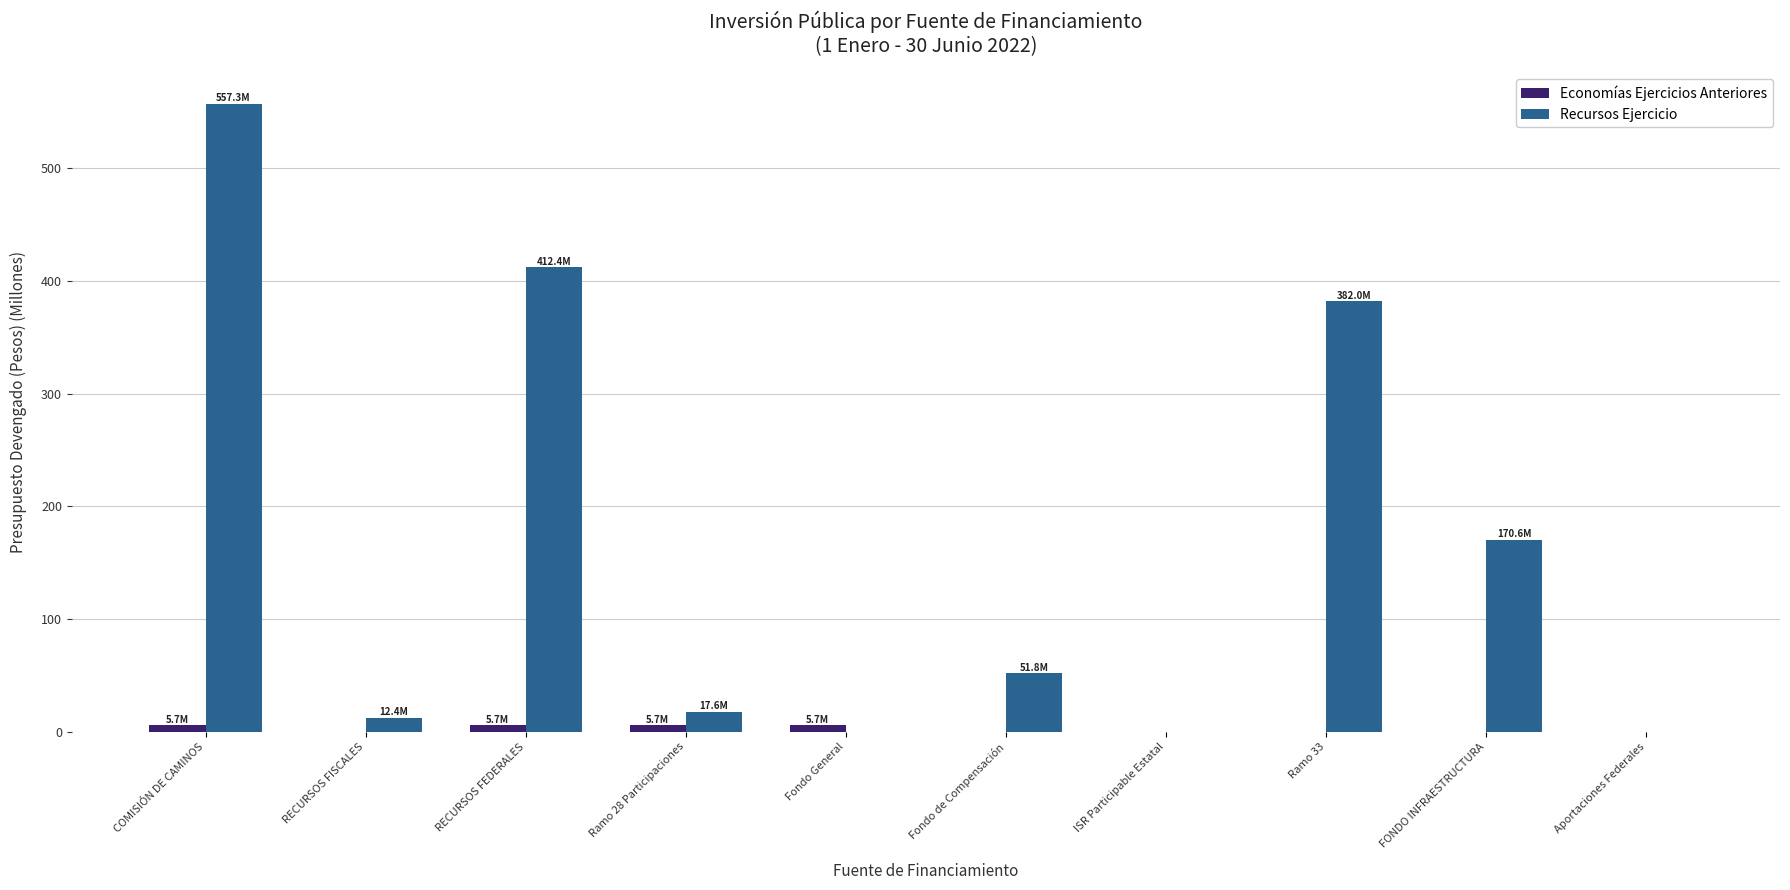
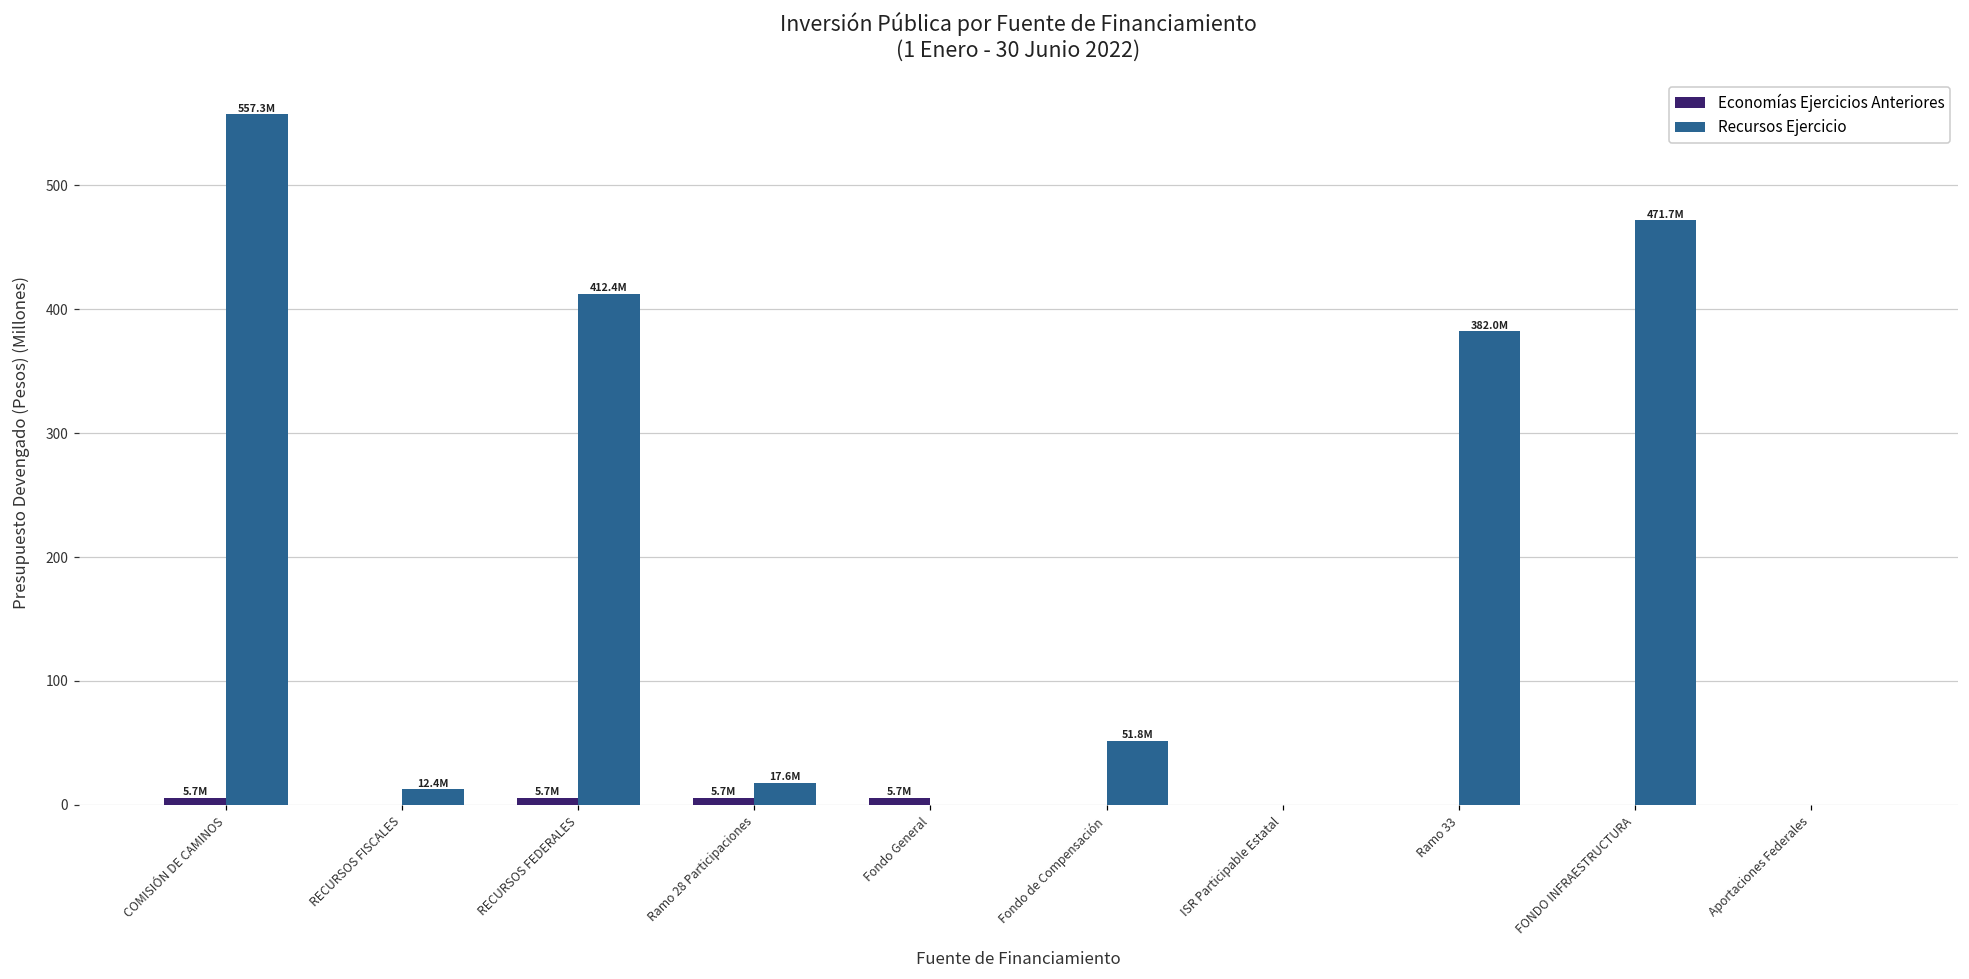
  {
    "Economías Ejercicios Anteriores": {
      "COMISIÓN DE CAMINOS": "5.7M",
      "RECURSOS FEDERALES": "5.7M",
      "Ramo 28 Participaciones": "5.7M",
      "Fondo General": "5.7M"
    },
    "Recursos Ejercicio": {
      "COMISIÓN DE CAMINOS": "557.3M",
      "RECURSOS FISCALES": "12.4M",
      "RECURSOS FEDERALES": "412.4M",
      "Ramo 28 Participaciones": "17.6M",
      "Fondo de Compensación": "51.8M",
      "Ramo 33": "382.0M",
-     "FONDO INFRAESTRUCTURA": "170.6M"
+     "FONDO INFRAESTRUCTURA": "471.7M"
    }
  }
